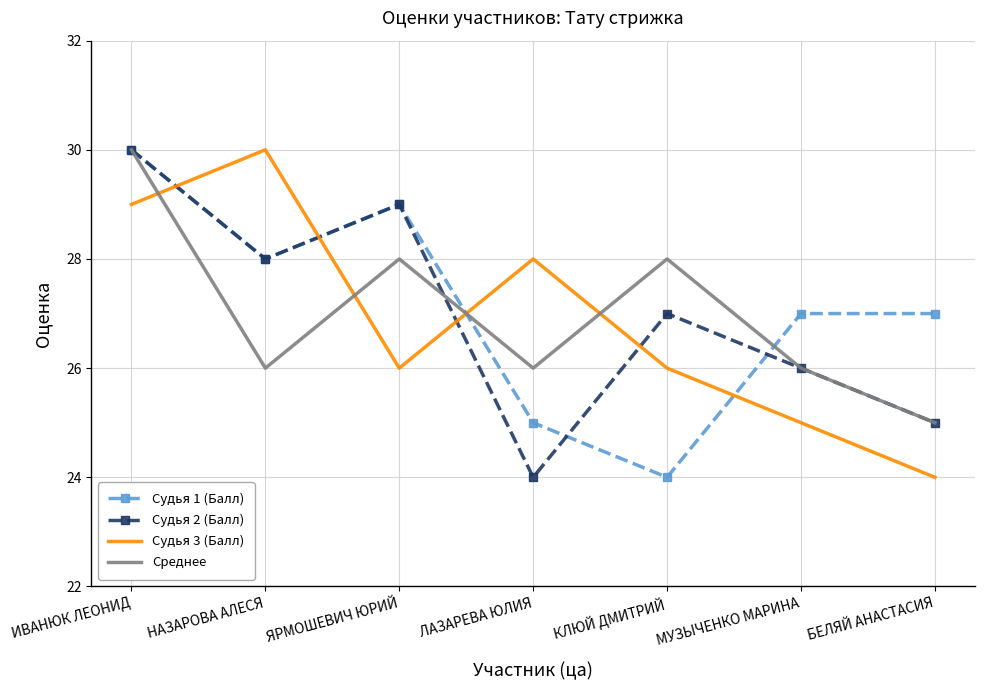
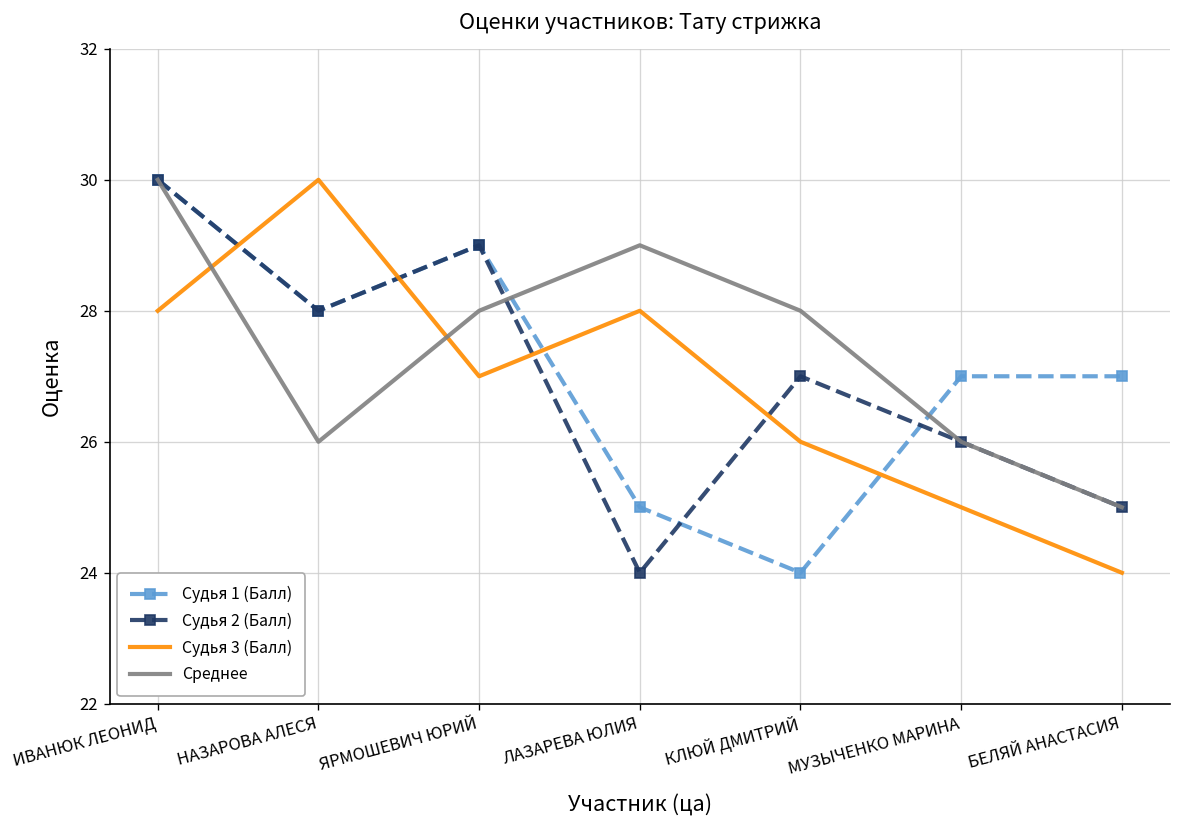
  {
    "Судья 1 (Балл)": {
      "ЛАЗАРЕВА ЮЛИЯ": 25,
      "КЛЮЙ ДМИТРИЙ": 24,
      "МУЗЫЧЕНКО МАРИНА": 27,
      "БЕЛЯЙ АНАСТАСИЯ": 27
    },
    "Судья 2 (Балл)": {
      "ЛАЗАРЕВА ЮЛИЯ": 24,
      "КЛЮЙ ДМИТРИЙ": 27
    },
    "Судья 3 (Балл)": {
-     "ИВАНЮК ЛЕОНИД": 29,
+     "ИВАНЮК ЛЕОНИД": 28,
      "НАЗАРОВА АЛЕСЯ": 30,
-     "ЯРМОШЕВИЧ ЮРИЙ": 26,
+     "ЯРМОШЕВИЧ ЮРИЙ": 27,
      "ЛАЗАРЕВА ЮЛИЯ": 28,
      "КЛЮЙ ДМИТРИЙ": 26,
      "МУЗЫЧЕНКО МАРИНА": 25,
      "БЕЛЯЙ АНАСТАСИЯ": 24
    },
    "Среднее": {
      "НАЗАРОВА АЛЕСЯ": 26,
      "ЯРМОШЕВИЧ ЮРИЙ": 28,
-     "ЛАЗАРЕВА ЮЛИЯ": 26,
+     "ЛАЗАРЕВА ЮЛИЯ": 29,
      "КЛЮЙ ДМИТРИЙ": 28
    }
  }
